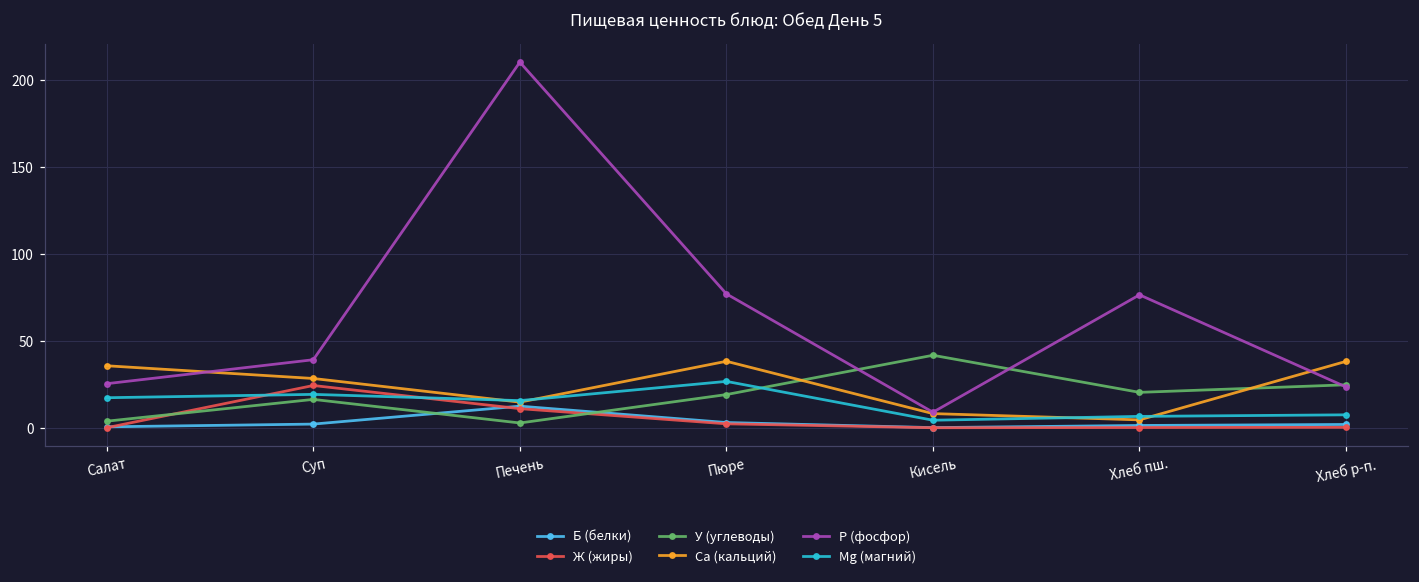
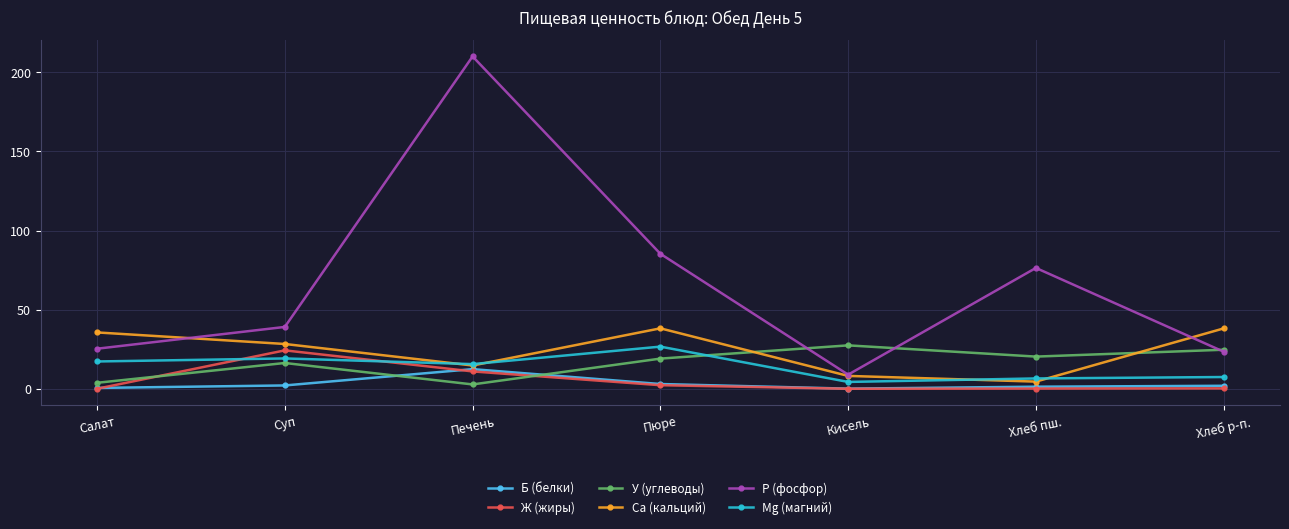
  {
    "Ж (жиры)": {
      "Суп": 24
    },
    "У (углеводы)": {
      "Салат": 4,
      "Суп": 16,
      "Печень": 3,
      "Пюре": 19,
-     "Кисель": 42,
+     "Кисель": 28,
      "Хлеб пш.": 20
    },
    "Са (кальций)": {
      "Салат": 36,
      "Суп": 28,
      "Пюре": 38,
      "Хлеб пш.": 5,
      "Хлеб р-п.": 38
    },
    "Р (фосфор)": {
      "Салат": 25,
      "Суп": 39,
      "Печень": 210,
-     "Пюре": 77,
+     "Пюре": 85,
      "Хлеб пш.": 76
    }
  }
